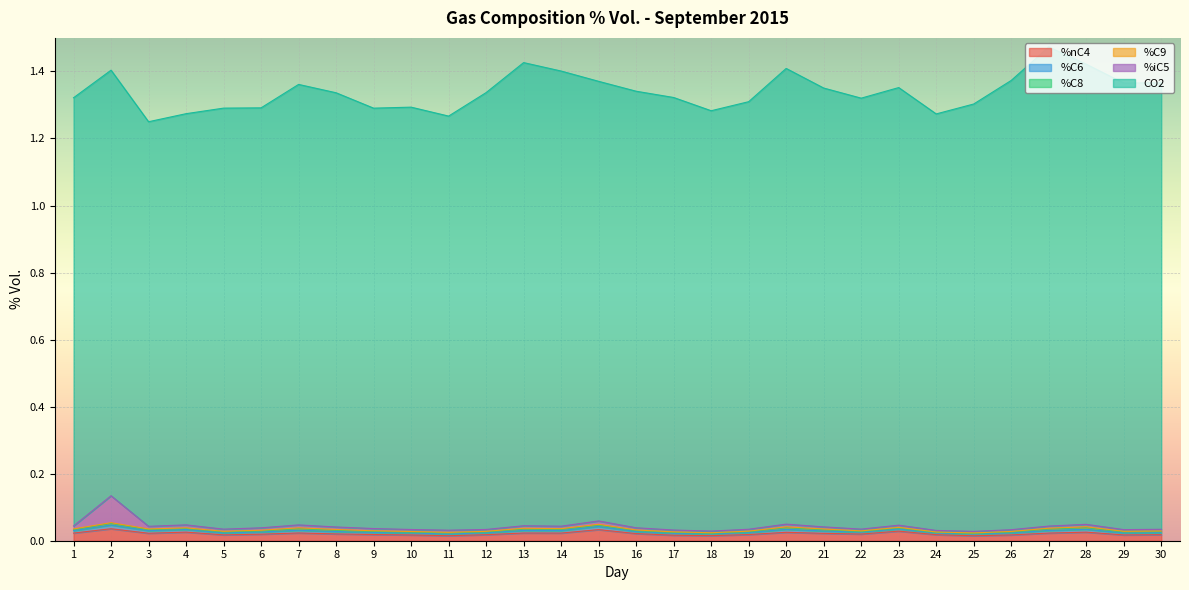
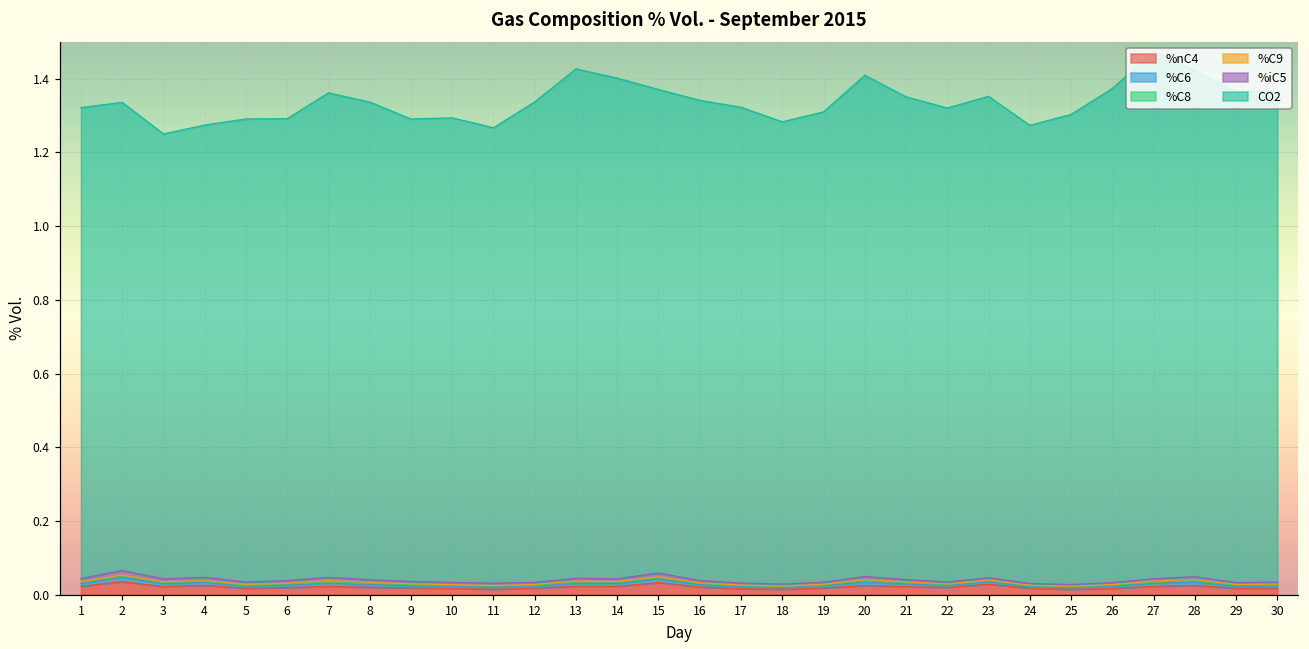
  {
    "%nC4": {
      "2": 0.04,
      "4": 0.03,
      "7": 0.02,
      "13": 0.02,
      "15": 0.03,
      "20": 0.03,
      "27": 0.02,
      "28": 0.03
    },
    "%iC5": {
      "1": 0.01,
-     "2": 0.08,
+     "2": 0.01,
      "3": 0.01,
      "4": 0.01,
      "7": 0.01,
      "13": 0.01,
      "15": 0.01,
      "20": 0.01
    }
  }
